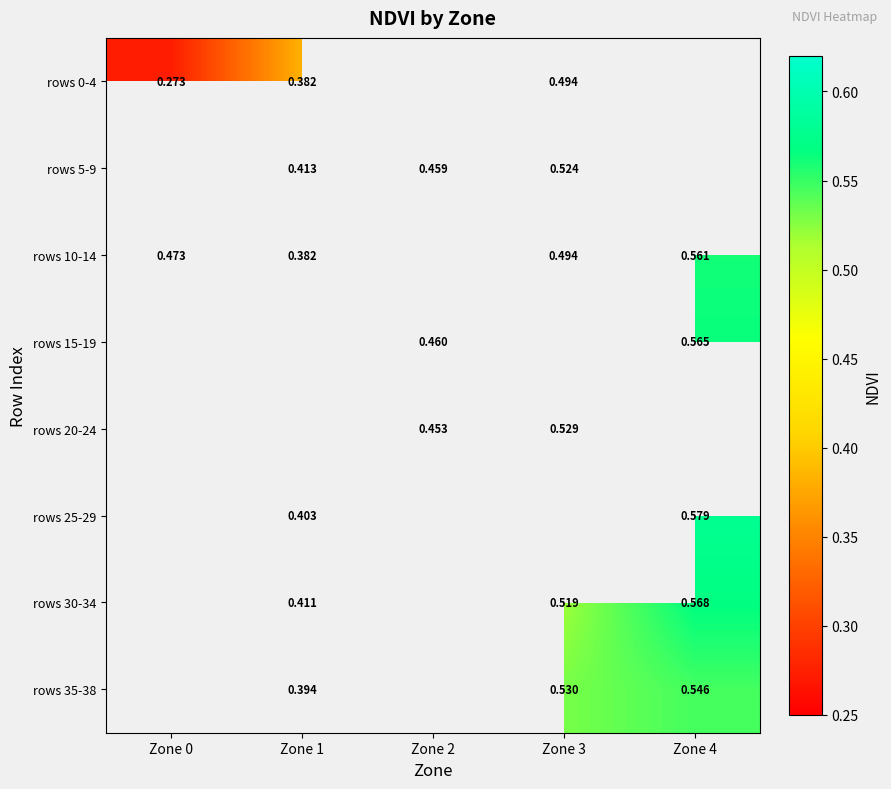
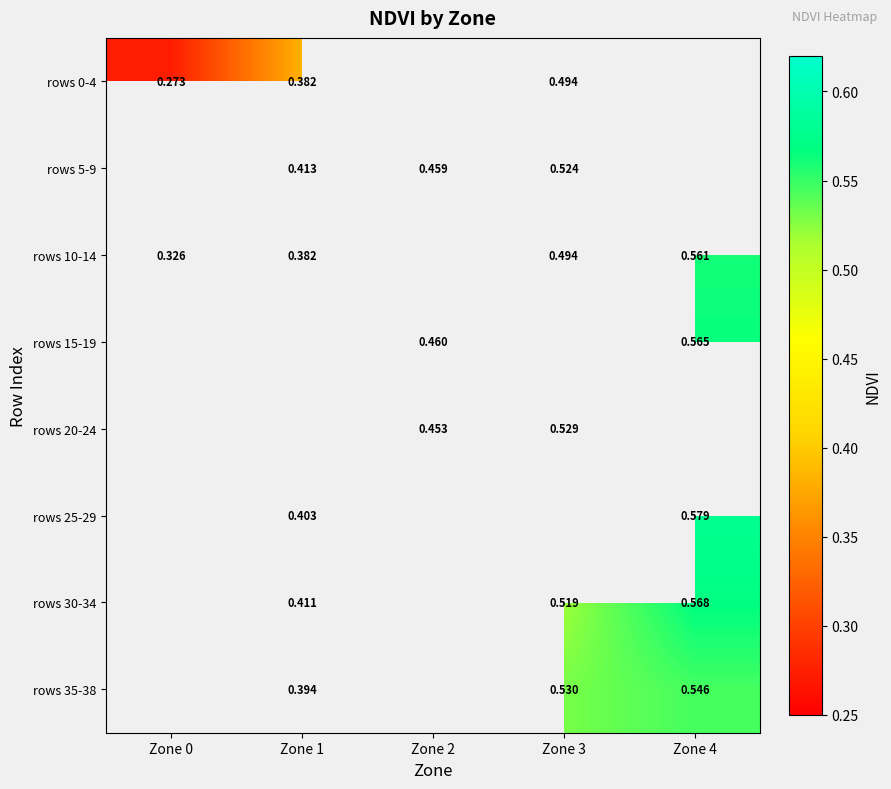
  {
    "rows 0-4": {
      "Zone 0": 0.273,
      "Zone 1": 0.382,
      "Zone 3": 0.494
    },
    "rows 5-9": {
      "Zone 1": 0.413,
      "Zone 2": 0.459,
      "Zone 3": 0.524
    },
    "rows 10-14": {
-     "Zone 0": 0.473,
+     "Zone 0": 0.326,
      "Zone 1": 0.382,
      "Zone 3": 0.494,
      "Zone 4": 0.561
    },
    "rows 15-19": {
      "Zone 2": 0.460,
      "Zone 4": 0.565
    },
    "rows 20-24": {
      "Zone 2": 0.453,
      "Zone 3": 0.529
    },
    "rows 25-29": {
      "Zone 1": 0.403,
      "Zone 4": 0.579
    },
    "rows 30-34": {
      "Zone 1": 0.411,
      "Zone 3": 0.519,
      "Zone 4": 0.568
    },
    "rows 35-38": {
      "Zone 1": 0.394,
      "Zone 3": 0.530,
      "Zone 4": 0.546
    }
  }
